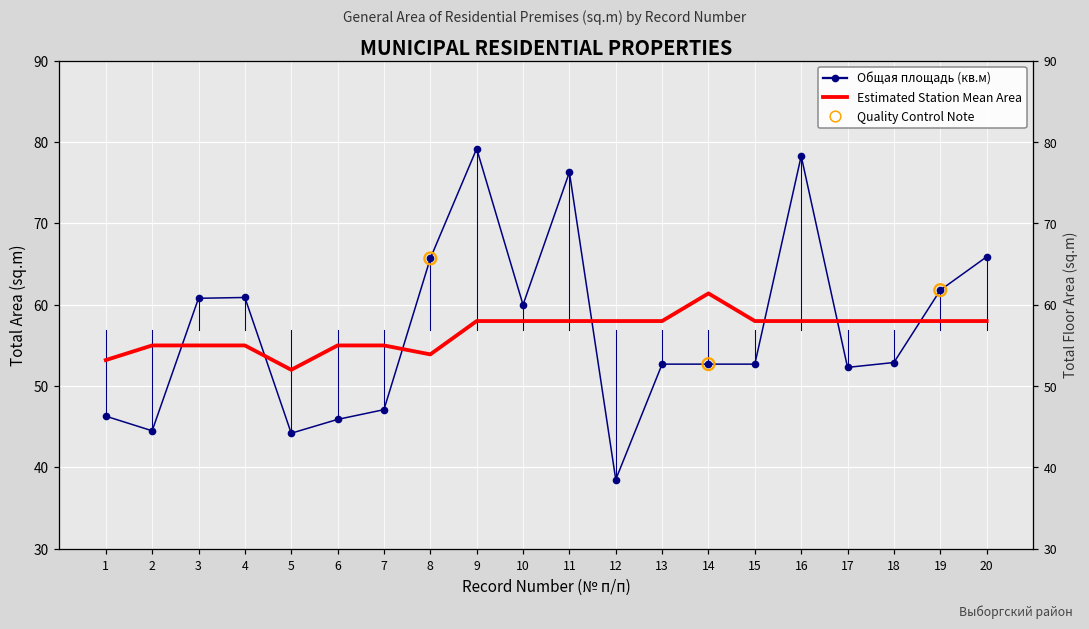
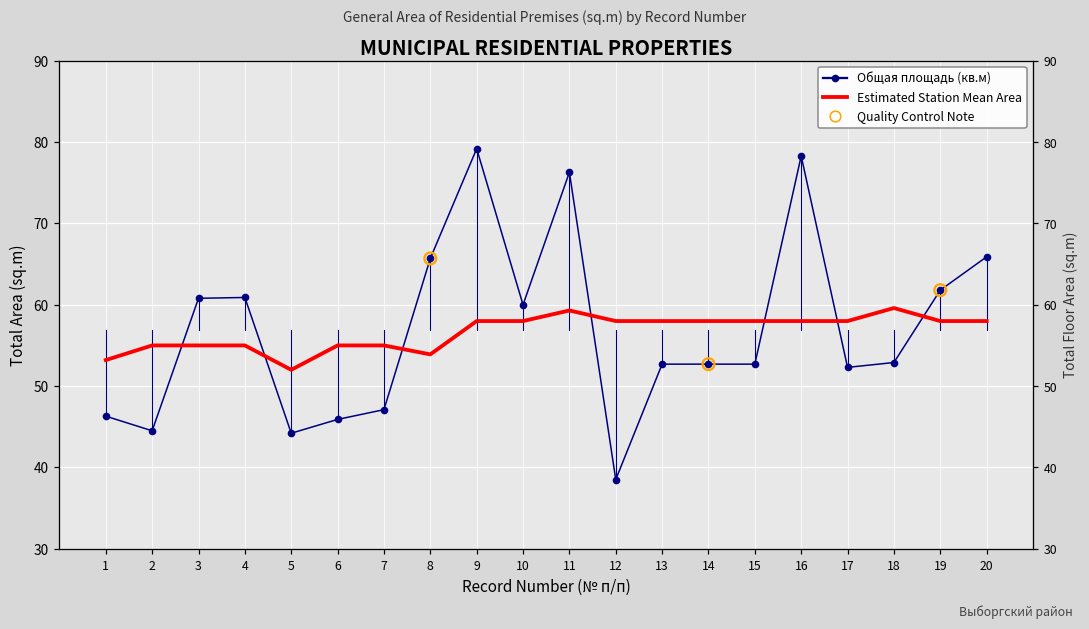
  {
    "Estimated Station Mean Area": {
      "1": 53,
      "2": 55,
      "3": 55,
      "4": 55,
      "5": 52,
      "6": 55,
      "7": 55,
      "8": 54,
      "9": 58,
      "10": 58,
-     "11": 58,
+     "11": 59,
      "12": 58,
      "13": 58,
-     "14": 61,
+     "14": 58,
      "15": 58,
      "16": 58,
      "17": 58,
-     "18": 58,
+     "18": 60,
      "19": 58,
      "20": 58
    }
  }
